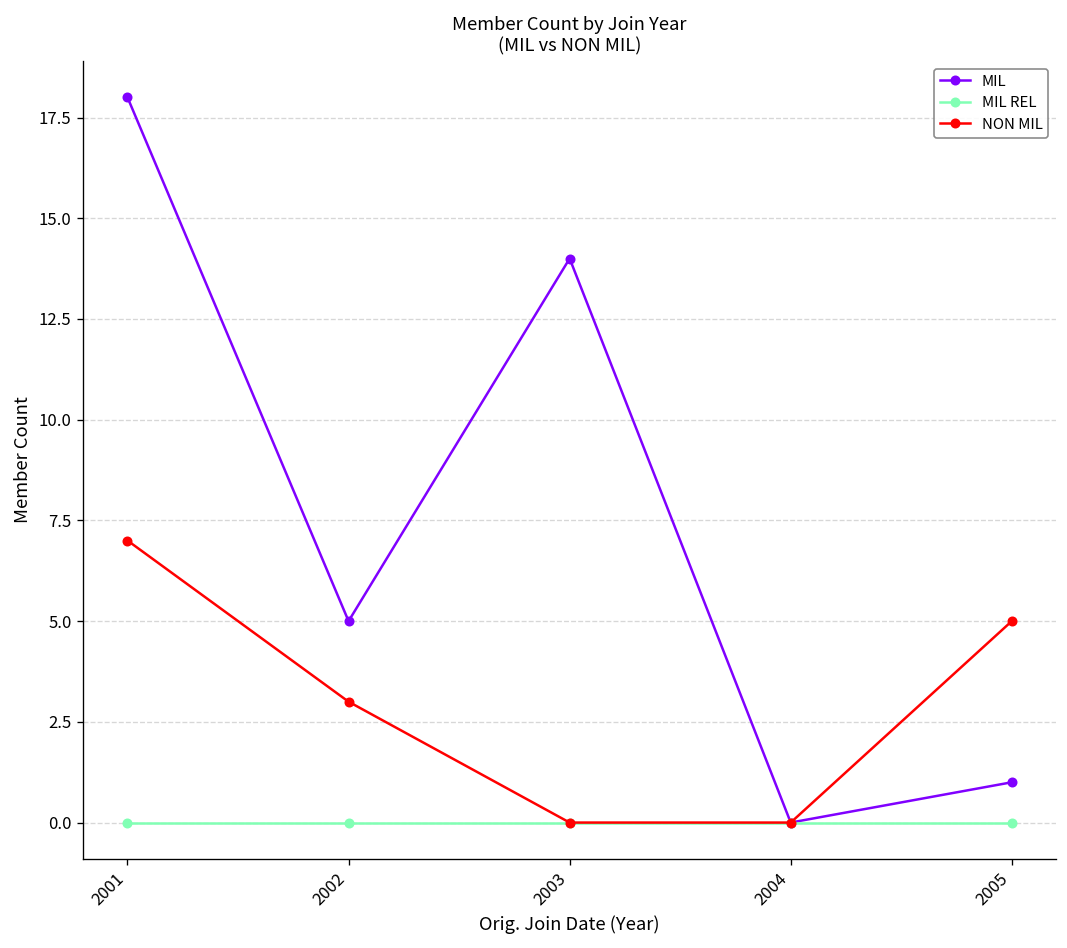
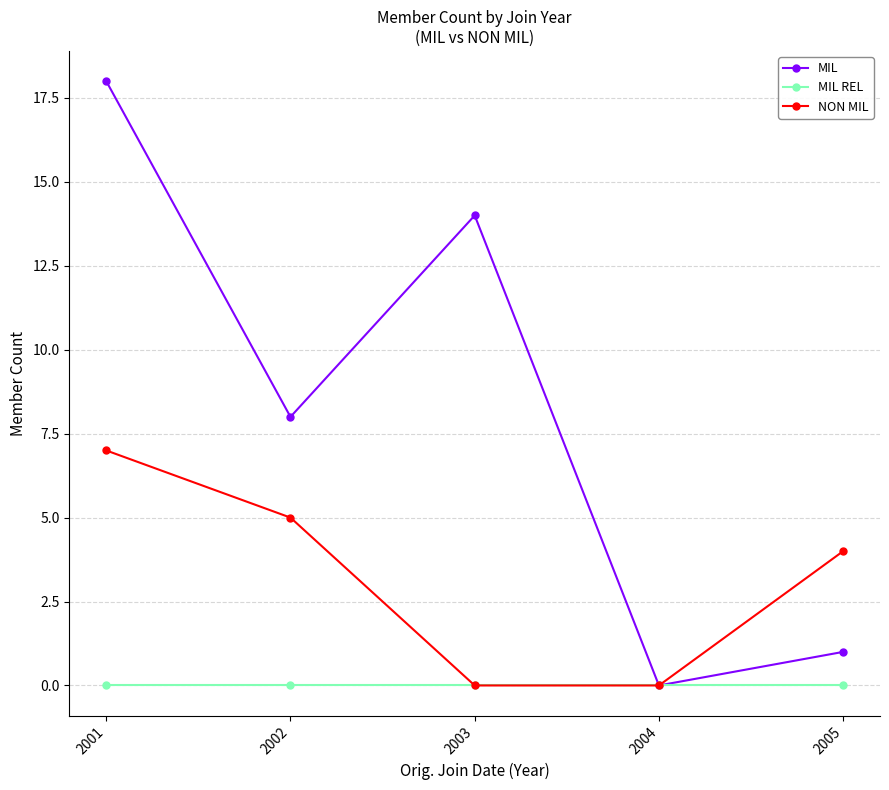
  {
    "MIL": {
      "2001": 18,
-     "2002": 5,
+     "2002": 8,
      "2003": 14,
      "2005": 1
    },
    "MIL REL": {
      "2001": 0,
      "2002": 0,
      "2005": 0
    },
    "NON MIL": {
      "2001": 7,
-     "2002": 3,
-     "2005": 5
+     "2002": 5,
+     "2005": 4
    }
  }
